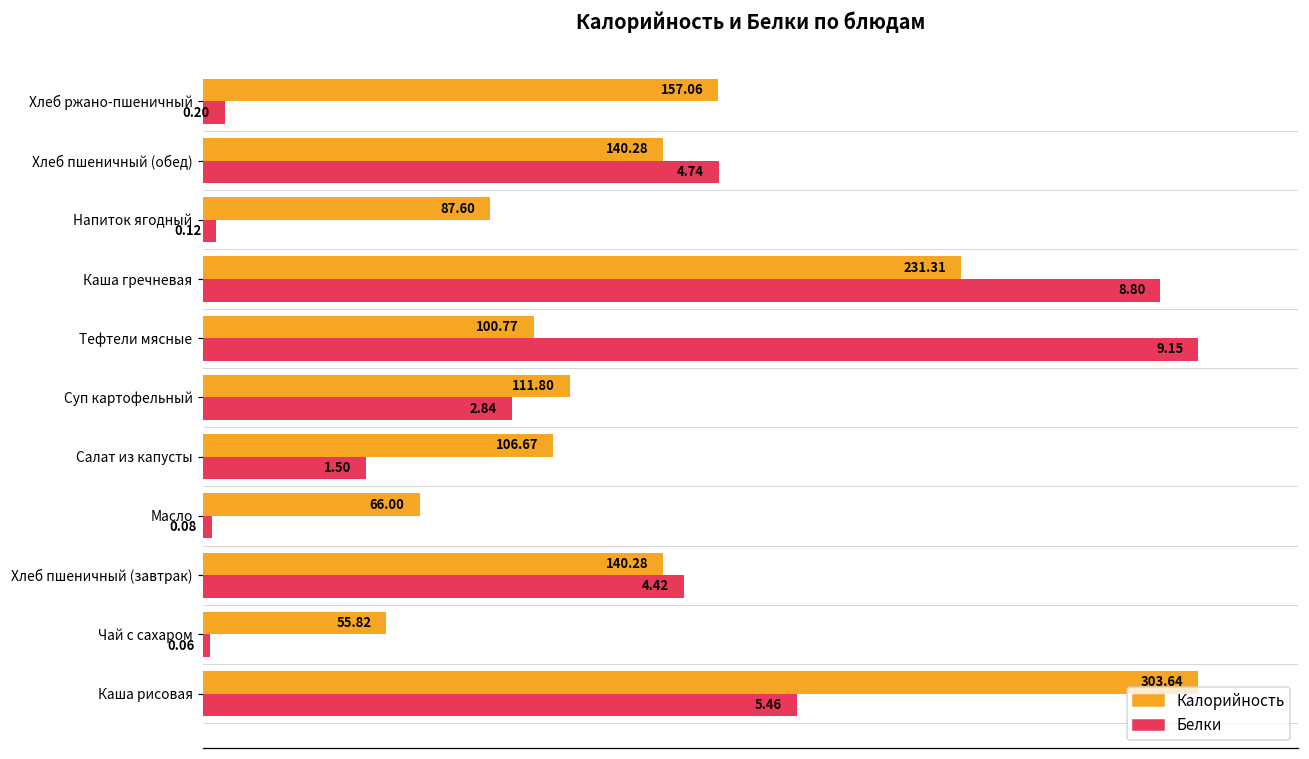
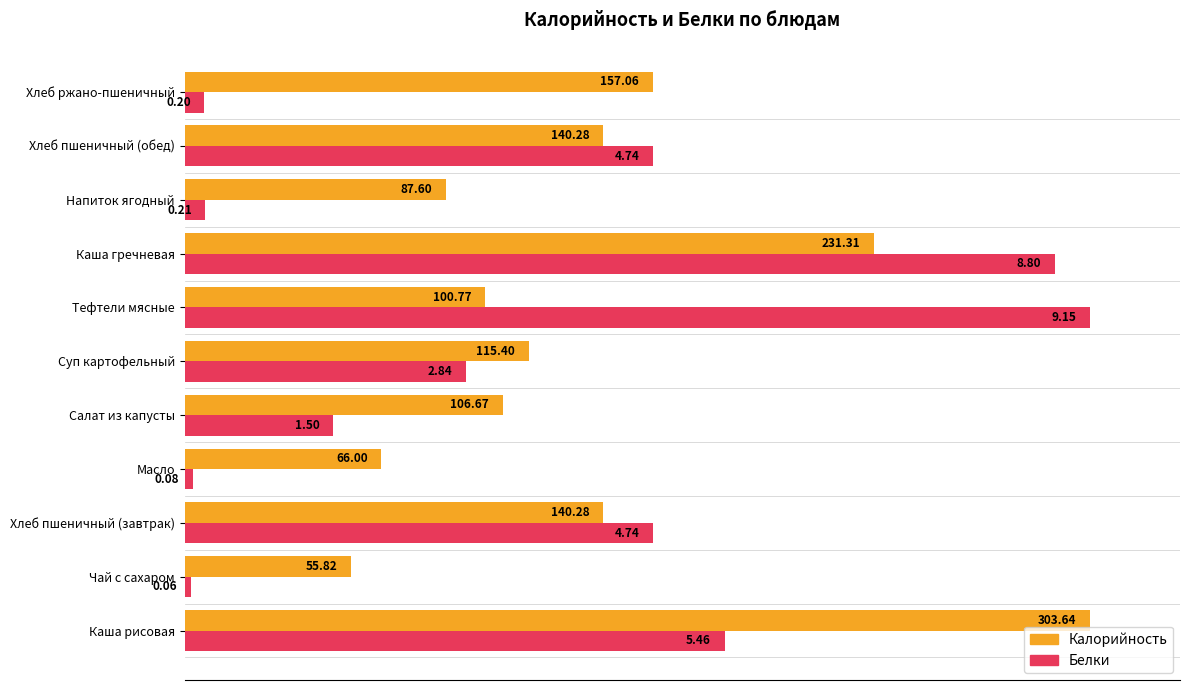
  {
    "Калорийность": {
-     "Суп картофельный": 111.80
+     "Суп картофельный": 115.40
    },
    "Белки": {
-     "Напиток ягодный": 0.12,
-     "Хлеб пшеничный (завтрак)": 4.42
+     "Напиток ягодный": 0.21,
+     "Хлеб пшеничный (завтрак)": 4.74
    }
  }
